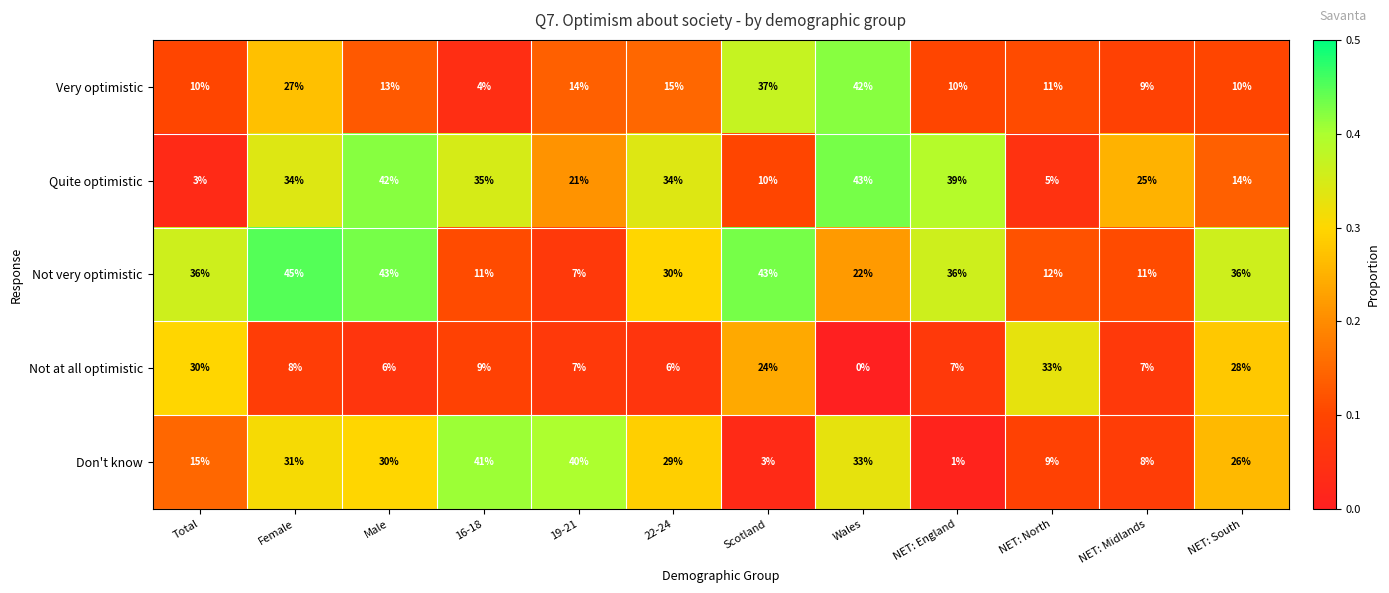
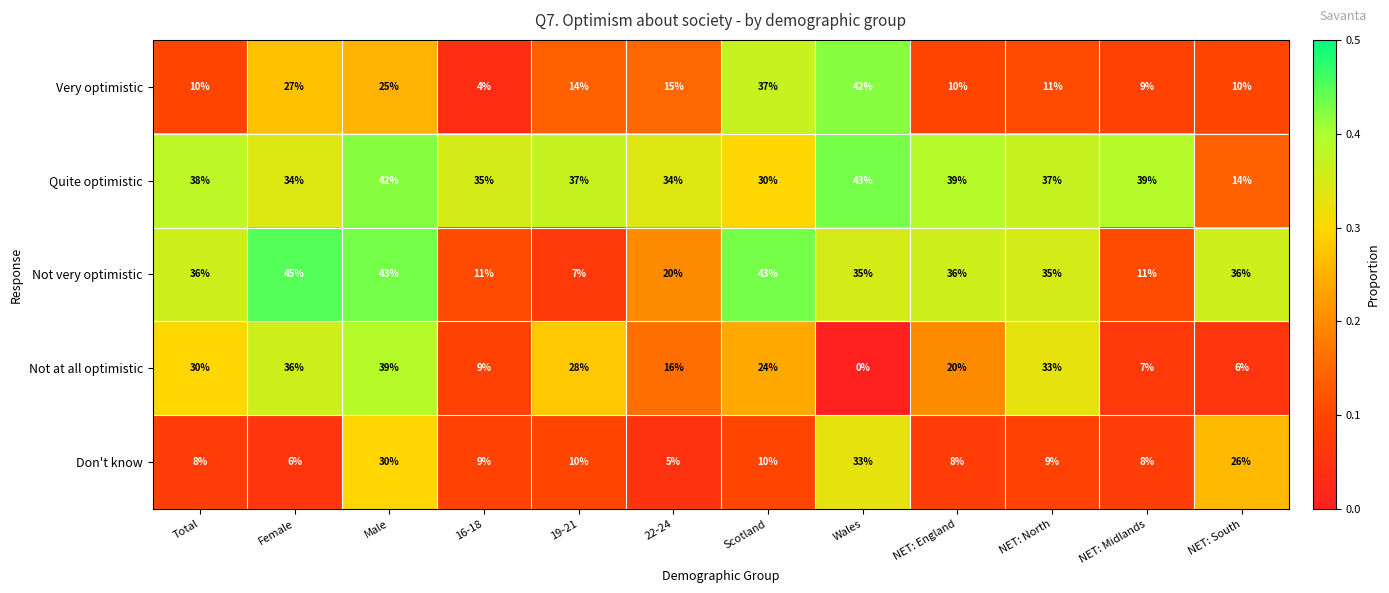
  {
    "Very optimistic": {
      "Total": "10%",
      "Female": "27%",
-     "Male": "13%",
+     "Male": "25%",
      "16-18": "4%",
      "19-21": "14%",
      "22-24": "15%",
      "Scotland": "37%",
      "Wales": "42%",
      "NET: England": "10%",
      "NET: North": "11%",
      "NET: Midlands": "9%",
      "NET: South": "10%"
    },
    "Quite optimistic": {
-     "Total": "3%",
+     "Total": "38%",
      "Female": "34%",
      "Male": "42%",
      "16-18": "35%",
-     "19-21": "21%",
+     "19-21": "37%",
      "22-24": "34%",
-     "Scotland": "10%",
+     "Scotland": "30%",
      "Wales": "43%",
      "NET: England": "39%",
-     "NET: North": "5%",
-     "NET: Midlands": "25%",
+     "NET: North": "37%",
+     "NET: Midlands": "39%",
      "NET: South": "14%"
    },
    "Not very optimistic": {
      "Total": "36%",
      "Female": "45%",
      "Male": "43%",
      "16-18": "11%",
      "19-21": "7%",
-     "22-24": "30%",
+     "22-24": "20%",
      "Scotland": "43%",
-     "Wales": "22%",
+     "Wales": "35%",
      "NET: England": "36%",
-     "NET: North": "12%",
+     "NET: North": "35%",
      "NET: Midlands": "11%",
      "NET: South": "36%"
    },
    "Not at all optimistic": {
      "Total": "30%",
-     "Female": "8%",
-     "Male": "6%",
+     "Female": "36%",
+     "Male": "39%",
      "16-18": "9%",
-     "19-21": "7%",
-     "22-24": "6%",
+     "19-21": "28%",
+     "22-24": "16%",
      "Scotland": "24%",
      "Wales": "0%",
-     "NET: England": "7%",
+     "NET: England": "20%",
      "NET: North": "33%",
      "NET: Midlands": "7%",
-     "NET: South": "28%"
+     "NET: South": "6%"
    },
    "Don't know": {
-     "Total": "15%",
-     "Female": "31%",
+     "Total": "8%",
+     "Female": "6%",
      "Male": "30%",
-     "16-18": "41%",
-     "19-21": "40%",
-     "22-24": "29%",
-     "Scotland": "3%",
+     "16-18": "9%",
+     "19-21": "10%",
+     "22-24": "5%",
+     "Scotland": "10%",
      "Wales": "33%",
-     "NET: England": "1%",
+     "NET: England": "8%",
      "NET: North": "9%",
      "NET: Midlands": "8%",
      "NET: South": "26%"
    }
  }
